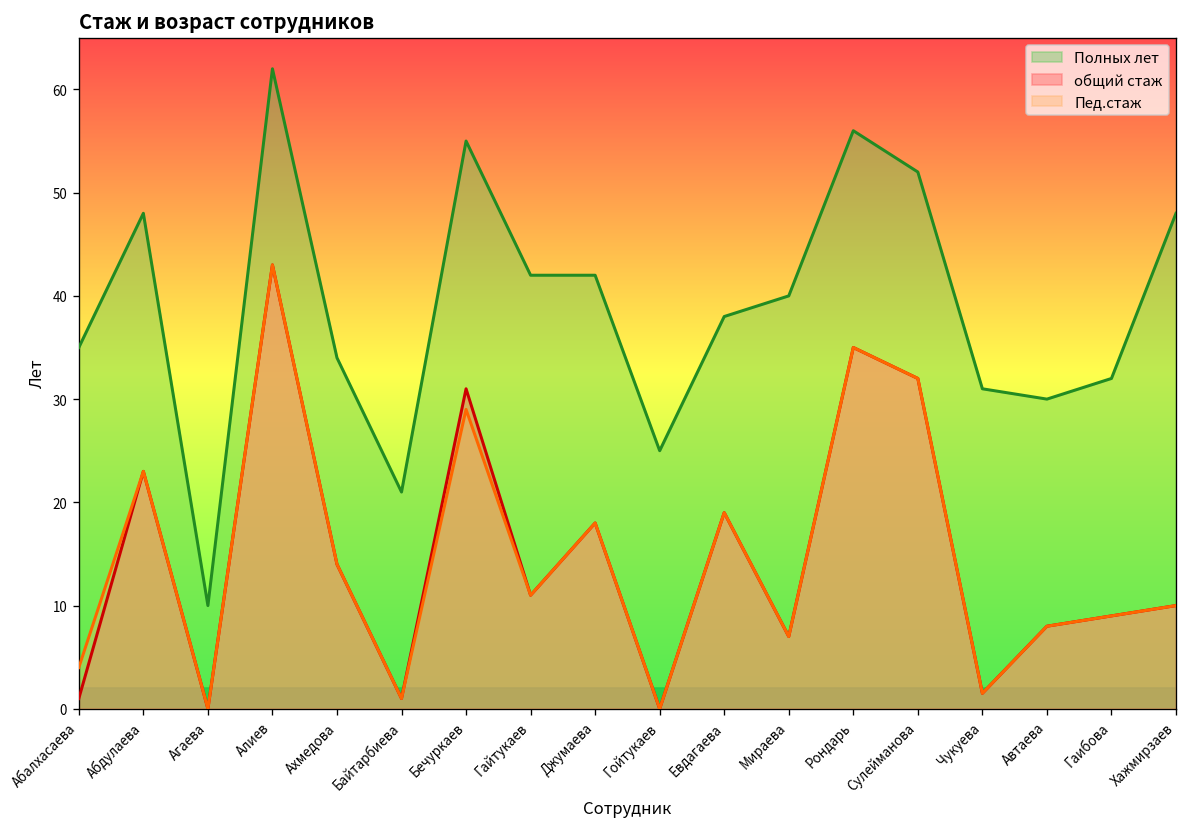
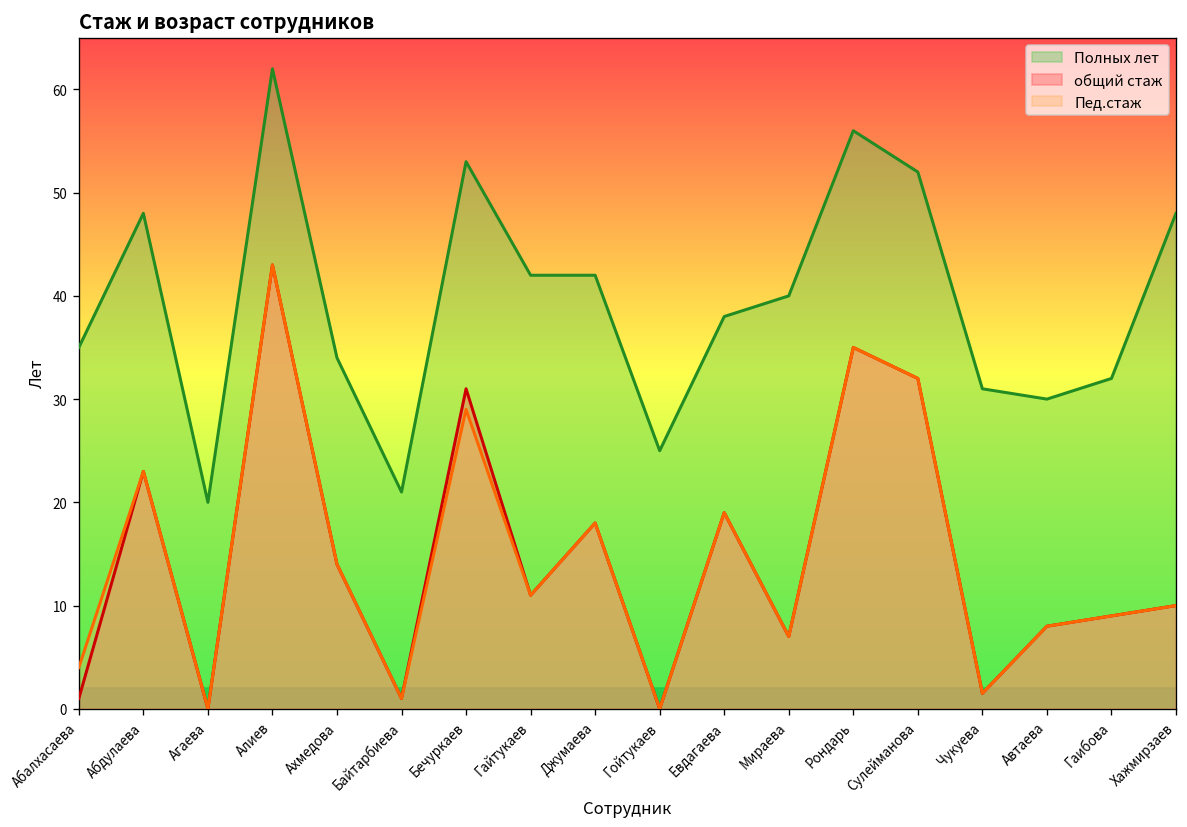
  {
    "Полных лет": {
      "Абалхасаева": 35,
      "Абдулаева": 48,
-     "Агаева": 10,
+     "Агаева": 20,
      "Алиев": 62,
      "Ахмедова": 34,
      "Байтарбиева": 21,
-     "Бечуркаев": 55,
+     "Бечуркаев": 53,
      "Гайтукаев": 42,
      "Джумаева": 42,
      "Гойтукаев": 25,
      "Евдагаева": 38,
      "Мираева": 40,
      "Рондарь": 56,
      "Сулейманова": 52,
      "Чукуева": 31,
      "Автаева": 30,
      "Гаибова": 32,
      "Хажмирзаев": 48
    }
  }
